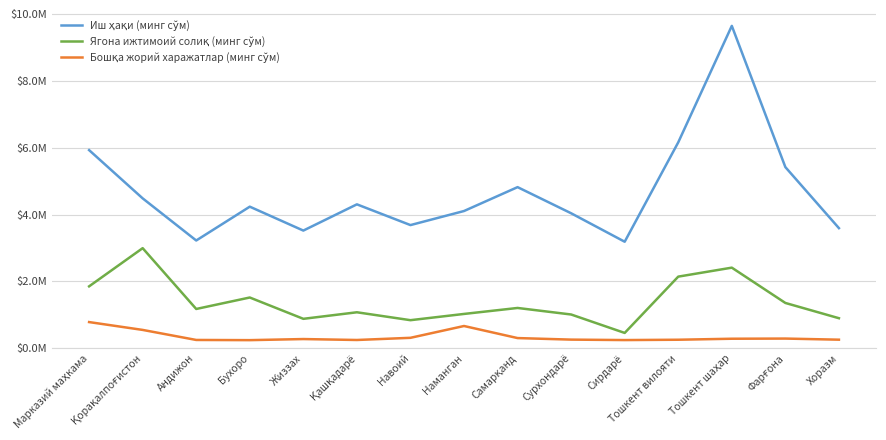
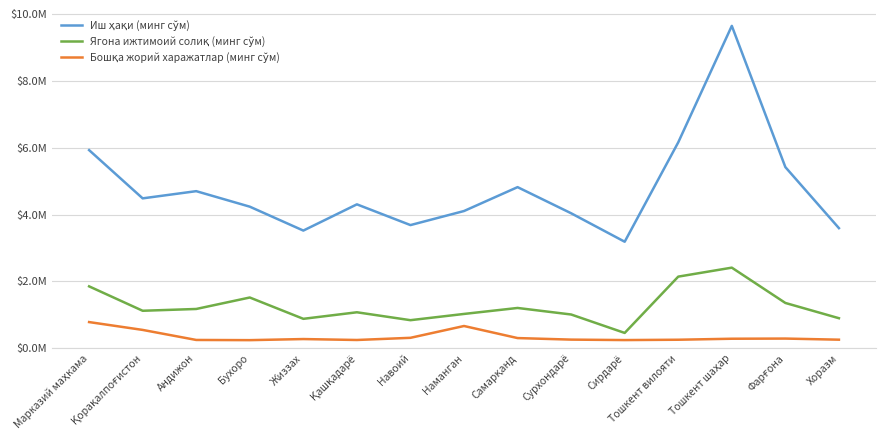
  {
    "Иш ҳақи (минг сўм)": {
      "Марказий маҳкама": "$5900000",
      "Қорақалпоғистон": "$4500000",
-     "Андижон": "$3200000",
+     "Андижон": "$4700000",
      "Бухоро": "$4200000",
      "Жиззах": "$3500000",
      "Қашқадарё": "$4300000",
      "Навоий": "$3700000",
      "Наманган": "$4100000",
      "Самарқанд": "$4800000",
      "Сурхондарё": "$4000000",
      "Сирдарё": "$3200000",
      "Тошкент вилояти": "$6200000",
      "Тошкент шаҳар": "$9600000",
      "Фарғона": "$5400000",
      "Хоразм": "$3600000"
    },
    "Ягона ижтимоий солиқ (минг сўм)": {
      "Марказий маҳкама": "$1900000",
-     "Қорақалпоғистон": "$3000000",
+     "Қорақалпоғистон": "$1100000",
      "Андижон": "$1200000",
      "Бухоро": "$1500000",
      "Жиззах": "$900000",
      "Қашқадарё": "$1100000",
      "Навоий": "$800000",
      "Наманган": "$1000000",
      "Самарқанд": "$1200000",
      "Сурхондарё": "$1000000",
      "Сирдарё": "$500000",
      "Тошкент вилояти": "$2100000",
      "Тошкент шаҳар": "$2400000",
      "Фарғона": "$1400000",
      "Хоразм": "$900000"
    },
    "Бошқа жорий харажатлар (минг сўм)": {
      "Марказий маҳкама": "$800000",
      "Қорақалпоғистон": "$500000",
      "Андижон": "$200000",
      "Бухоро": "$200000",
      "Жиззах": "$300000",
      "Қашқадарё": "$200000",
      "Навоий": "$300000",
      "Наманган": "$700000",
      "Самарқанд": "$300000",
      "Сурхондарё": "$300000",
      "Сирдарё": "$200000",
      "Тошкент вилояти": "$300000",
      "Тошкент шаҳар": "$300000",
      "Фарғона": "$300000",
      "Хоразм": "$300000"
    }
  }
